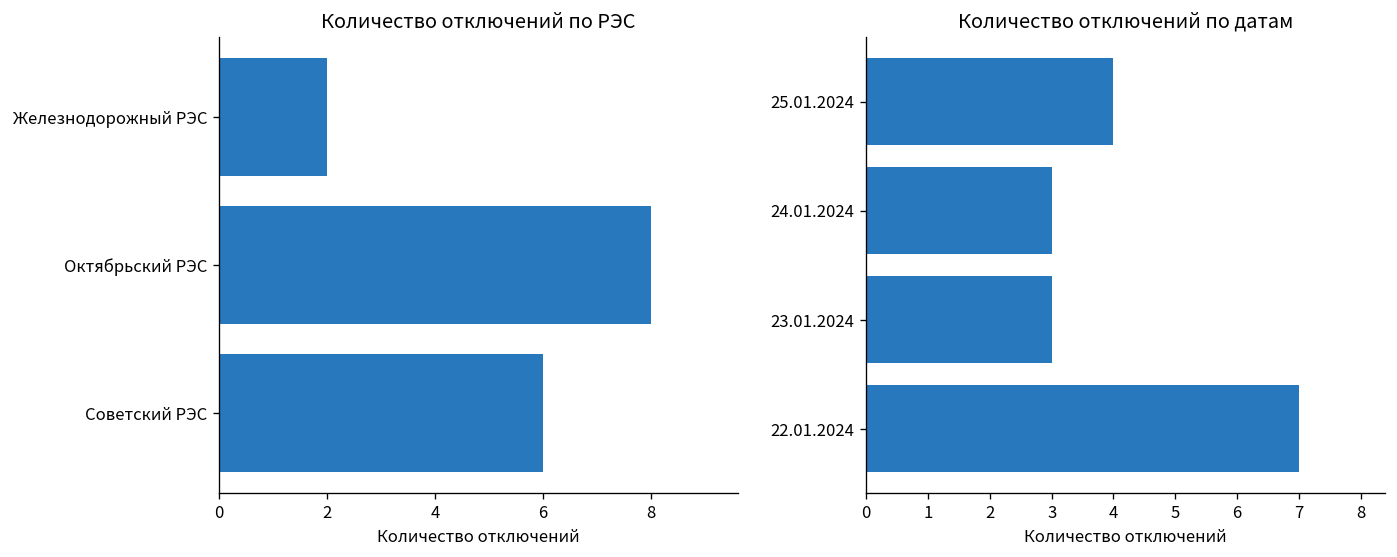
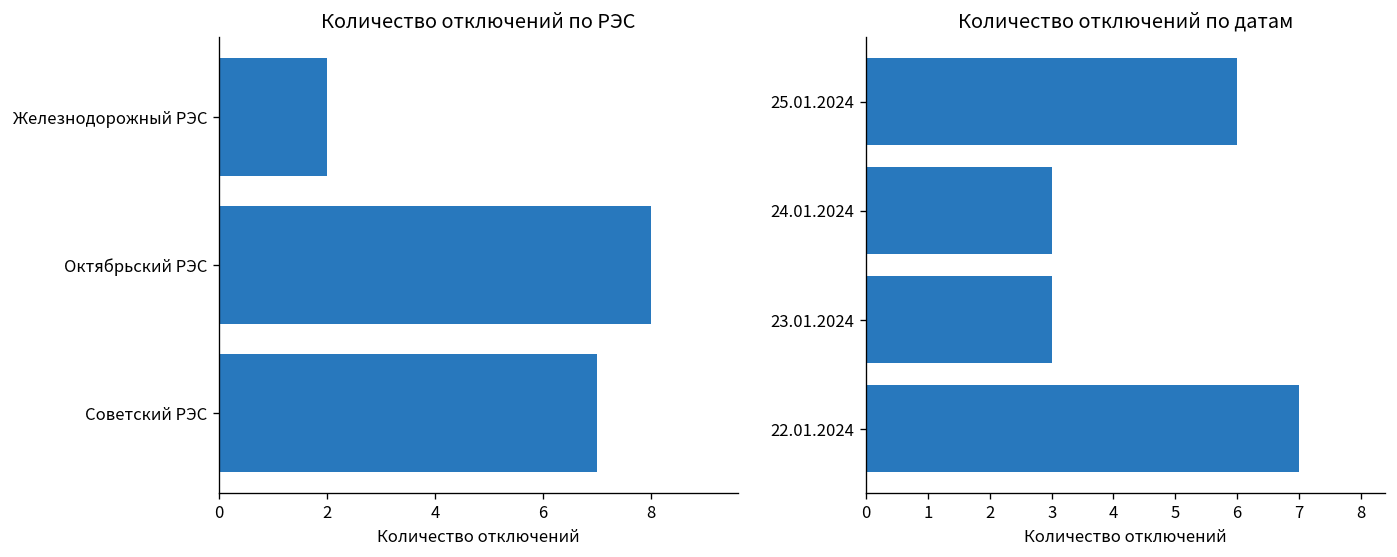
  {
    "Количество отключений по РЭС": {
      "Железнодорожный РЭС": 2,
      "Октябрьский РЭС": 8,
-     "Советский РЭС": 6
+     "Советский РЭС": 7
    },
    "Количество отключений по датам": {
-     "25.01.2024": 4,
+     "25.01.2024": 6,
      "24.01.2024": 3,
      "23.01.2024": 3,
      "22.01.2024": 7
    }
  }
